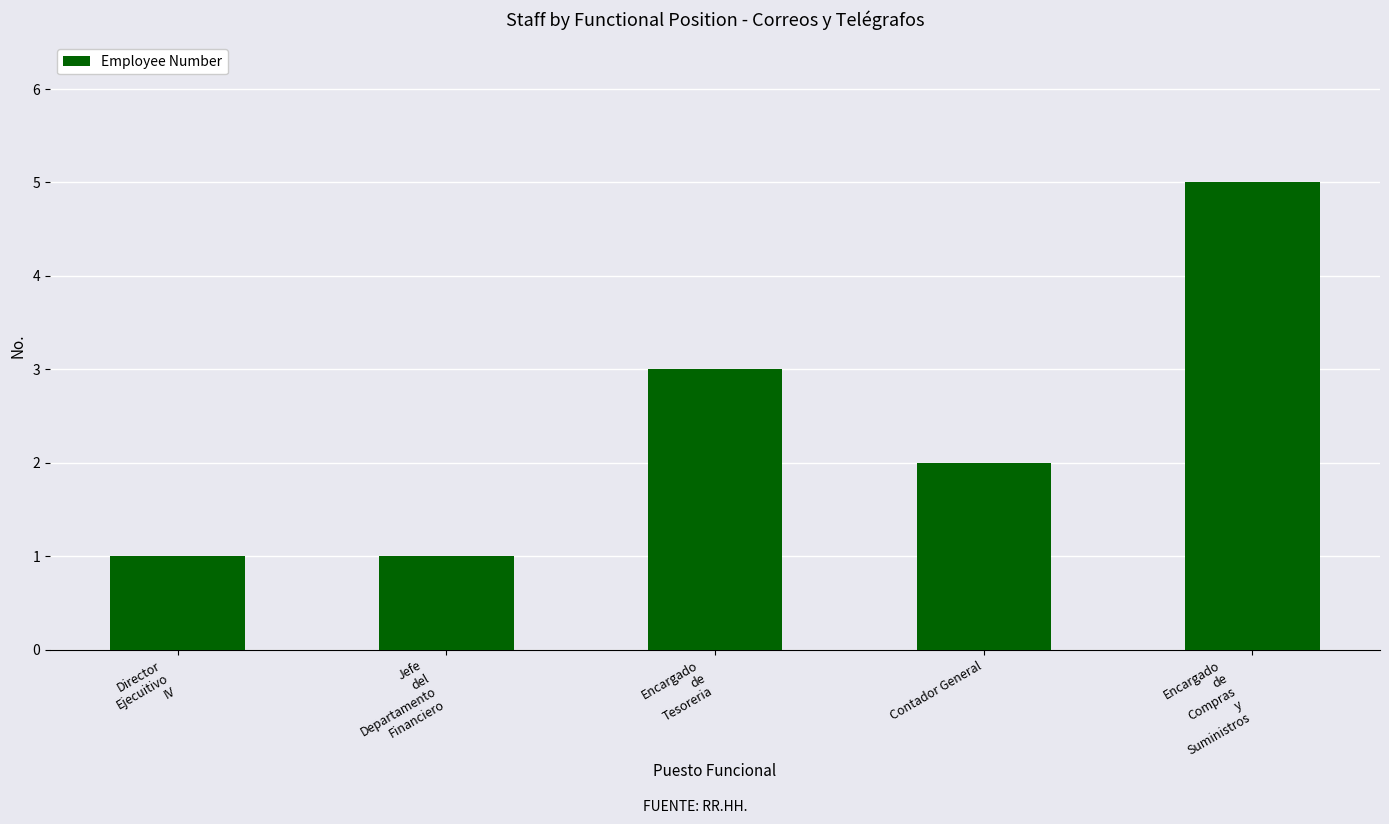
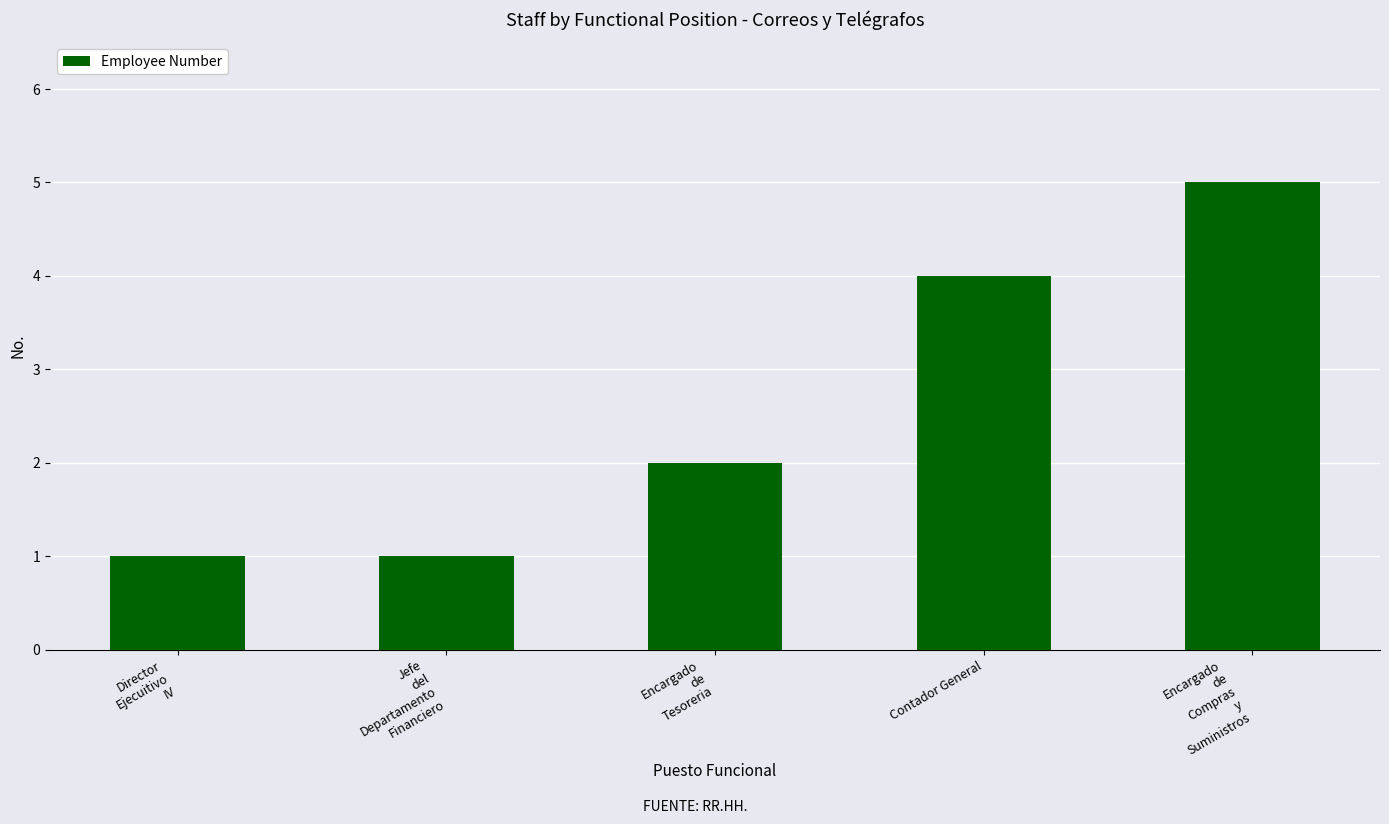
  {
    "Director Ejecuitivo IV": 1,
    "Jefe del Departamento Financiero": 1,
-   "Encargado de Tesoreria": 3,
-   "Contador General": 2,
+   "Encargado de Tesoreria": 2,
+   "Contador General": 4,
    "Encargado de Compras y Suministros": 5
  }
